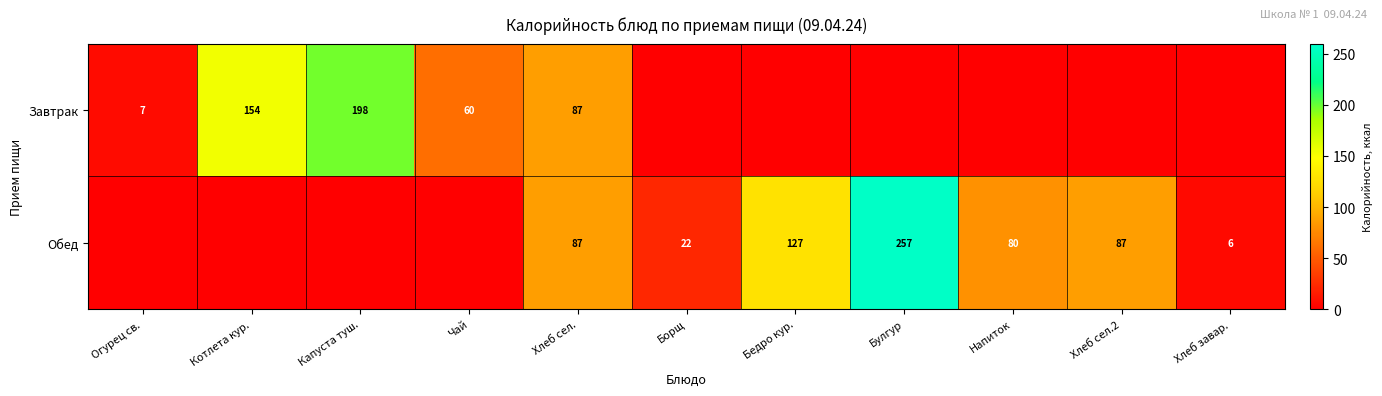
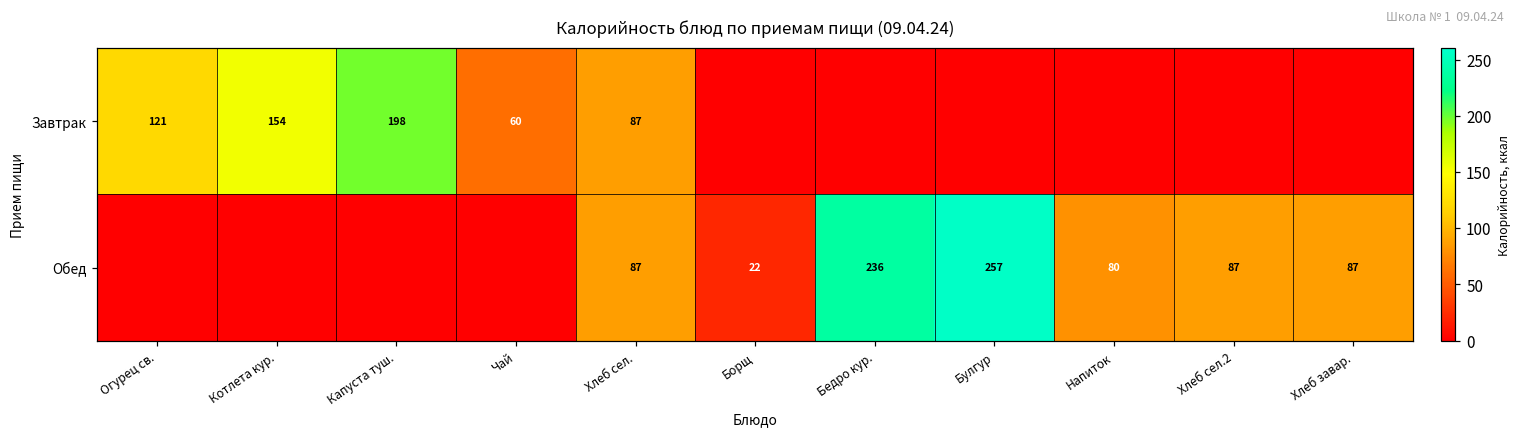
  {
    "Завтрак": {
-     "Огурец св.": 7,
+     "Огурец св.": 121,
      "Котлета кур.": 154,
      "Капуста туш.": 198,
      "Чай": 60,
      "Хлеб сел.": 87
    },
    "Обед": {
      "Хлеб сел.": 87,
      "Борщ": 22,
-     "Бедро кур.": 127,
+     "Бедро кур.": 236,
      "Булгур": 257,
      "Напиток": 80,
      "Хлеб сел.2": 87,
-     "Хлеб завар.": 6
+     "Хлеб завар.": 87
    }
  }
